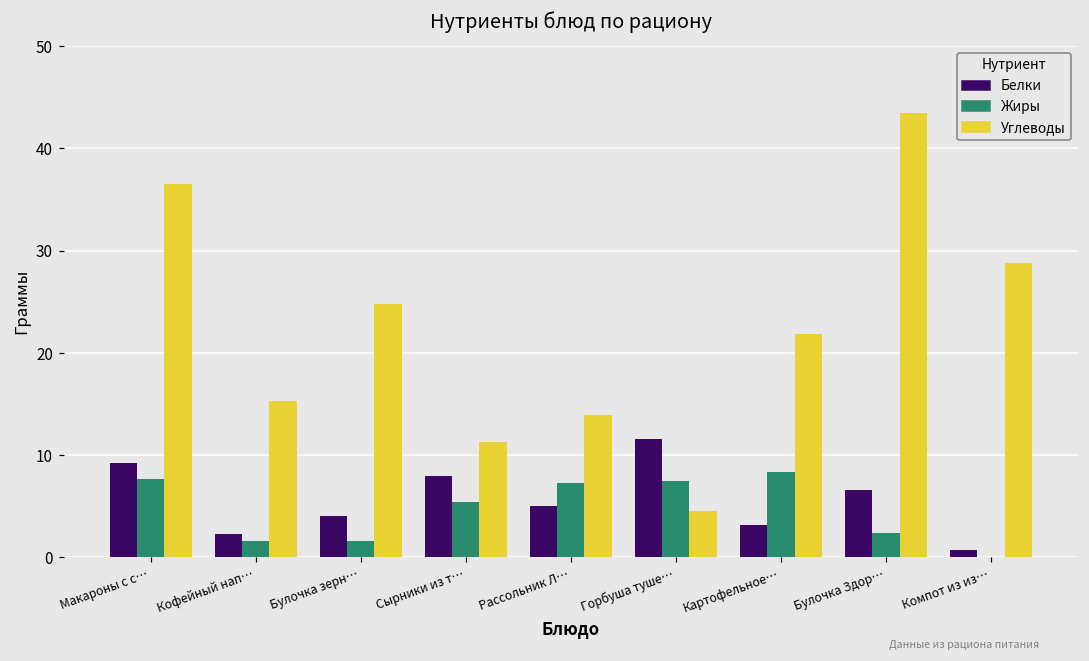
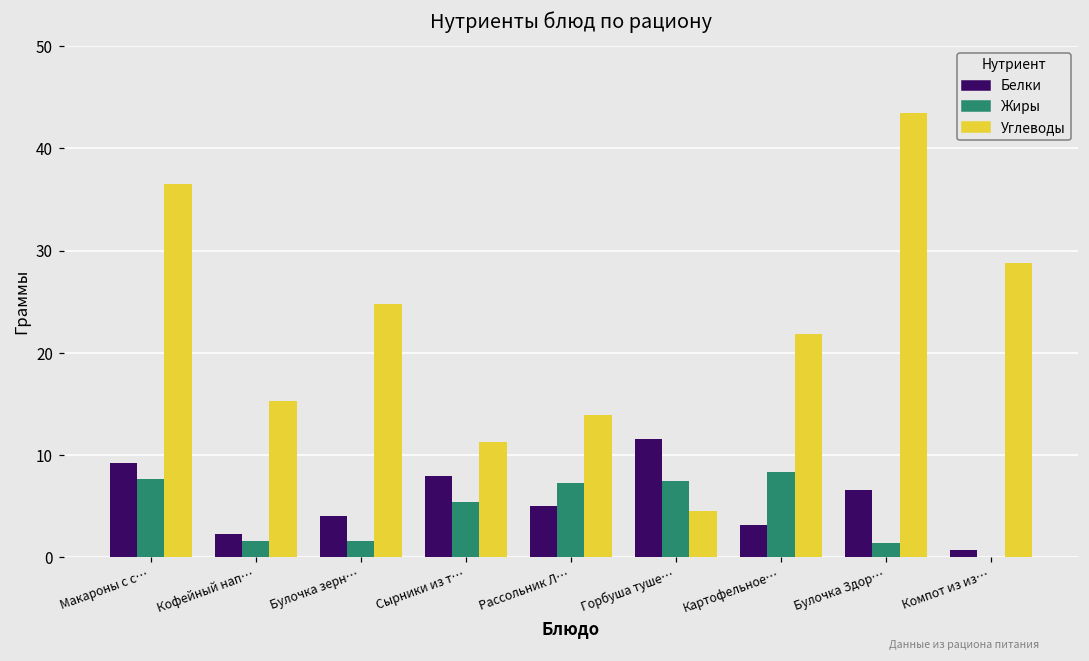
  {
    "Белки": {
      "Макароны с с…": 9,
      "Кофейный нап…": 2,
      "Булочка зерн…": 4,
      "Сырники из т…": 8,
      "Рассольник Л…": 5,
      "Горбуша туше…": 12,
      "Картофельное…": 3,
      "Булочка Здор…": 7,
      "Компот из из…": 1
    },
    "Жиры": {
      "Макароны с с…": 8,
      "Кофейный нап…": 2,
      "Булочка зерн…": 2,
      "Сырники из т…": 5,
      "Рассольник Л…": 7,
      "Горбуша туше…": 8,
      "Картофельное…": 8,
-     "Булочка Здор…": 2,
+     "Булочка Здор…": 1,
      "Компот из из…": 0
    },
    "Углеводы": {
      "Макароны с с…": 37,
      "Кофейный нап…": 15,
      "Булочка зерн…": 25,
      "Сырники из т…": 11,
      "Рассольник Л…": 14,
      "Горбуша туше…": 5,
      "Картофельное…": 22,
      "Булочка Здор…": 44,
      "Компот из из…": 29
    }
  }
